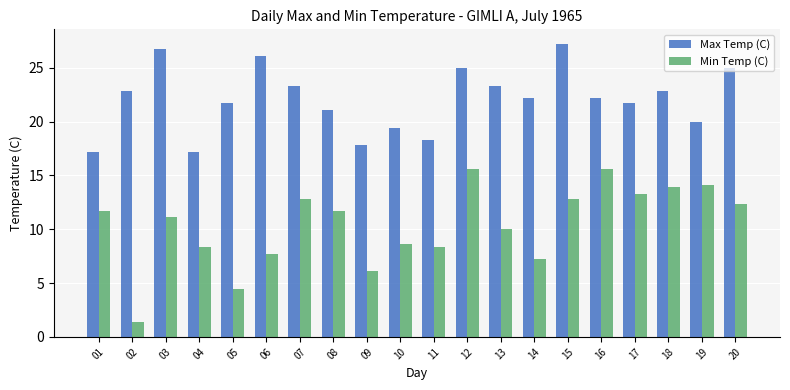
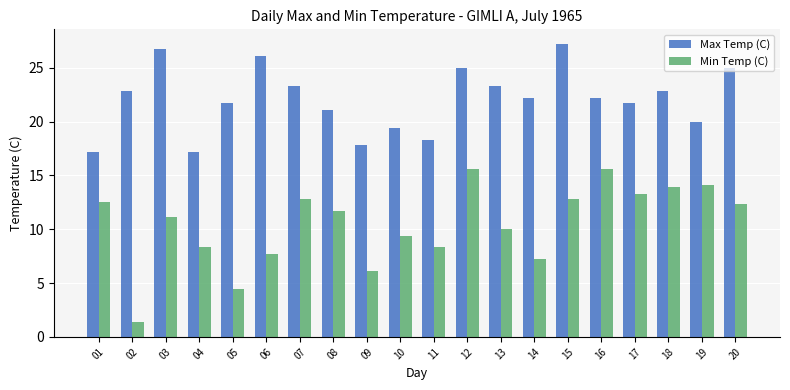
  {
    "Max Temp (C)": {
      "01": 17.2,
      "02": 22.8,
      "03": 26.7,
      "04": 17.2,
      "05": 21.7,
      "06": 26.1,
      "07": 23.3,
      "08": 21.1,
      "09": 17.8,
      "10": 19.4,
      "11": 18.3,
      "12": 25.0,
      "13": 23.3,
      "14": 22.2,
      "15": 27.2,
      "16": 22.2,
      "17": 21.7,
      "18": 22.8,
      "19": 20.0
    },
    "Min Temp (C)": {
-     "01": 11.7,
+     "01": 12.5,
      "02": 1.4,
      "03": 11.1,
      "04": 8.3,
      "05": 4.4,
      "06": 7.7,
      "07": 12.8,
      "08": 11.7,
      "09": 6.1,
-     "10": 8.6,
+     "10": 9.4,
      "11": 8.3,
      "12": 15.6,
      "13": 10.0,
      "14": 7.2,
      "15": 12.8,
      "16": 15.6,
      "17": 13.3,
      "18": 13.9,
      "19": 14.1,
      "20": 12.3
    }
  }
